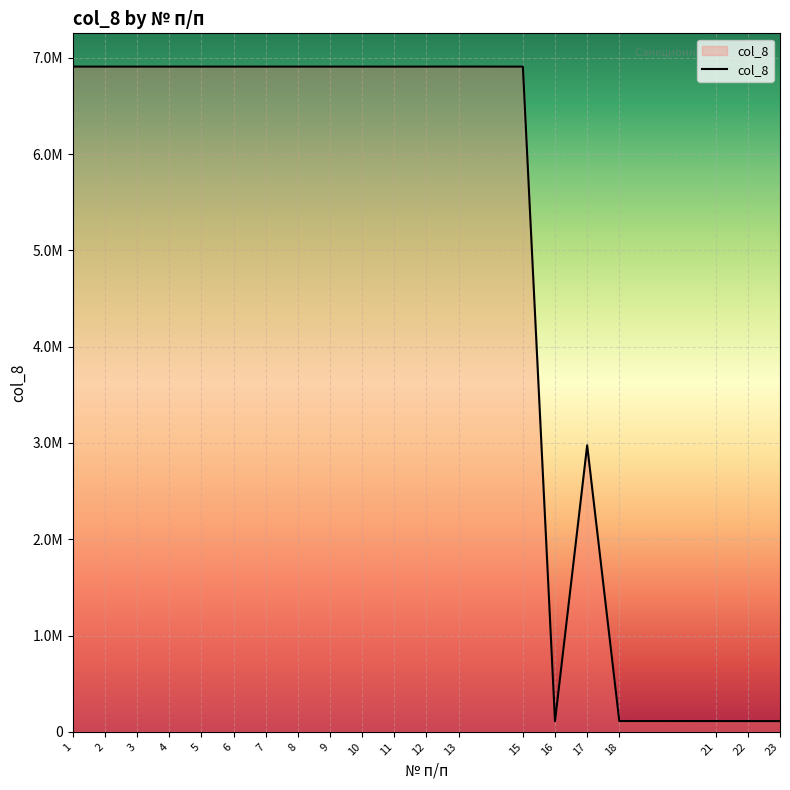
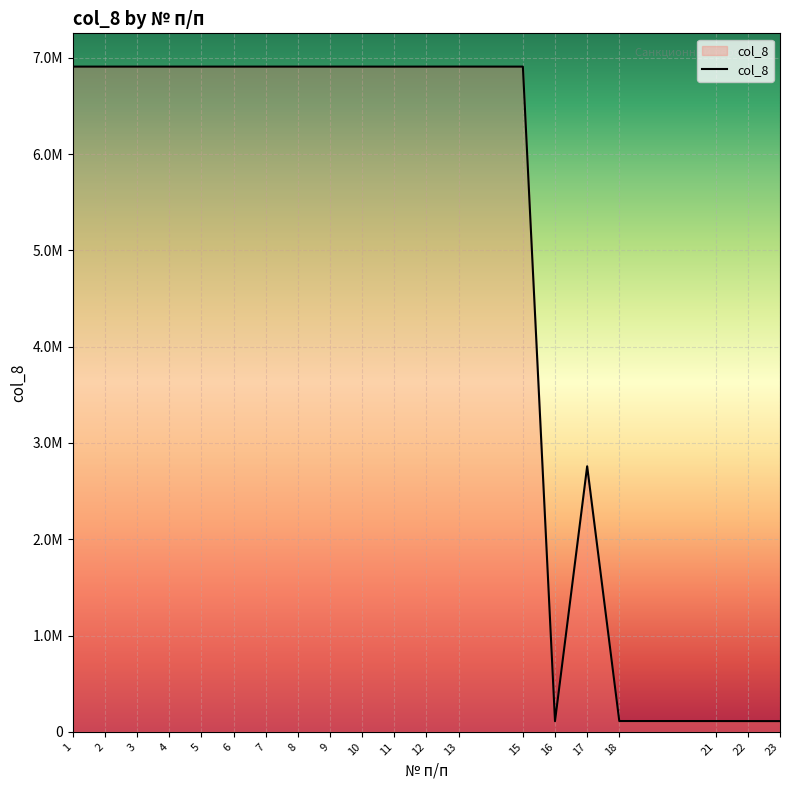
  {
    "1": 6900000,
    "2": 6900000,
    "3": 6900000,
    "4": 6900000,
    "5": 6900000,
    "6": 6900000,
    "7": 6900000,
    "8": 6900000,
    "9": 6900000,
    "10": 6900000,
    "11": 6900000,
    "12": 6900000,
    "13": 6900000,
    "15": 6900000,
    "16": 100000,
-   "17": 3000000,
+   "17": 2800000,
    "18": 100000,
    "21": 100000,
    "22": 100000,
    "23": 100000
  }
